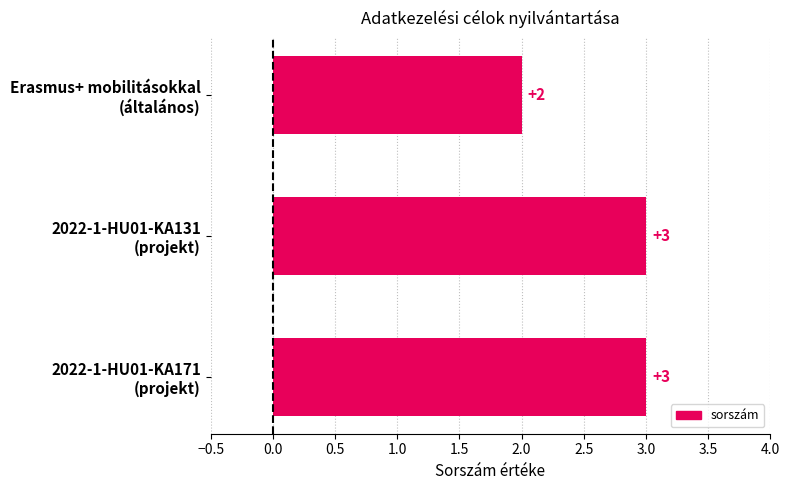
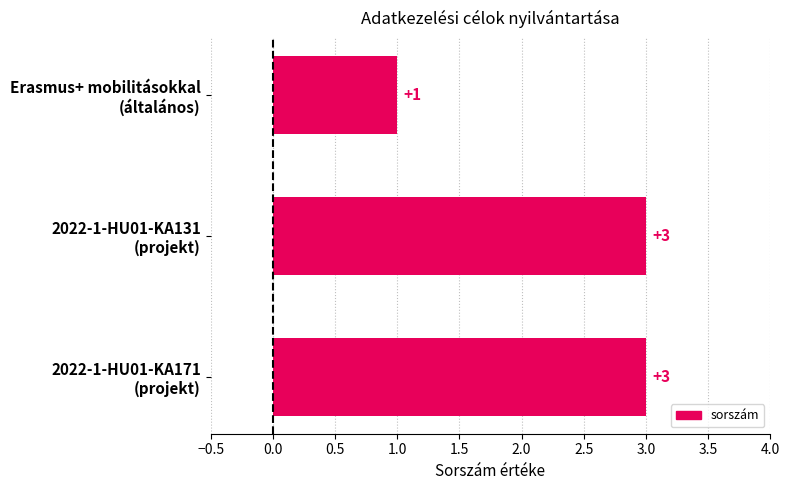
  {
-   "Erasmus+ mobilitásokkal (általános)": "+2",
+   "Erasmus+ mobilitásokkal (általános)": "+1",
    "2022-1-HU01-KA131 (projekt)": "+3",
    "2022-1-HU01-KA171 (projekt)": "+3"
  }
